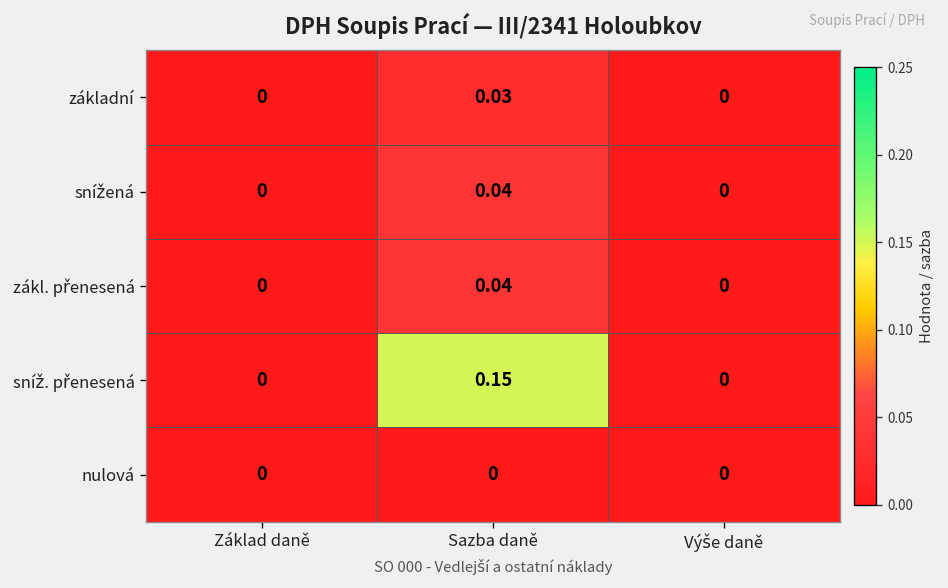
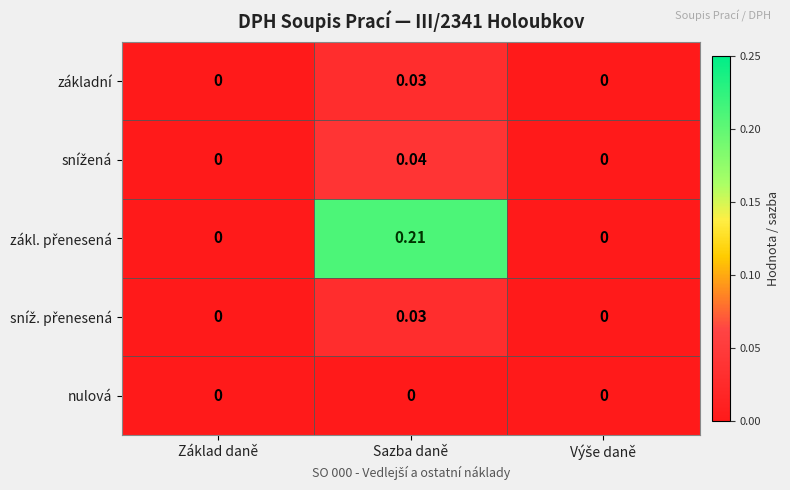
  {
    "základní": {
      "Základ daně": 0,
      "Sazba daně": 0.03,
      "Výše daně": 0
    },
    "snížená": {
      "Základ daně": 0,
      "Sazba daně": 0.04,
      "Výše daně": 0
    },
    "zákl. přenesená": {
      "Základ daně": 0,
-     "Sazba daně": 0.04,
+     "Sazba daně": 0.21,
      "Výše daně": 0
    },
    "sníž. přenesená": {
      "Základ daně": 0,
-     "Sazba daně": 0.15,
+     "Sazba daně": 0.03,
      "Výše daně": 0
    },
    "nulová": {
      "Základ daně": 0,
      "Sazba daně": 0,
      "Výše daně": 0
    }
  }
